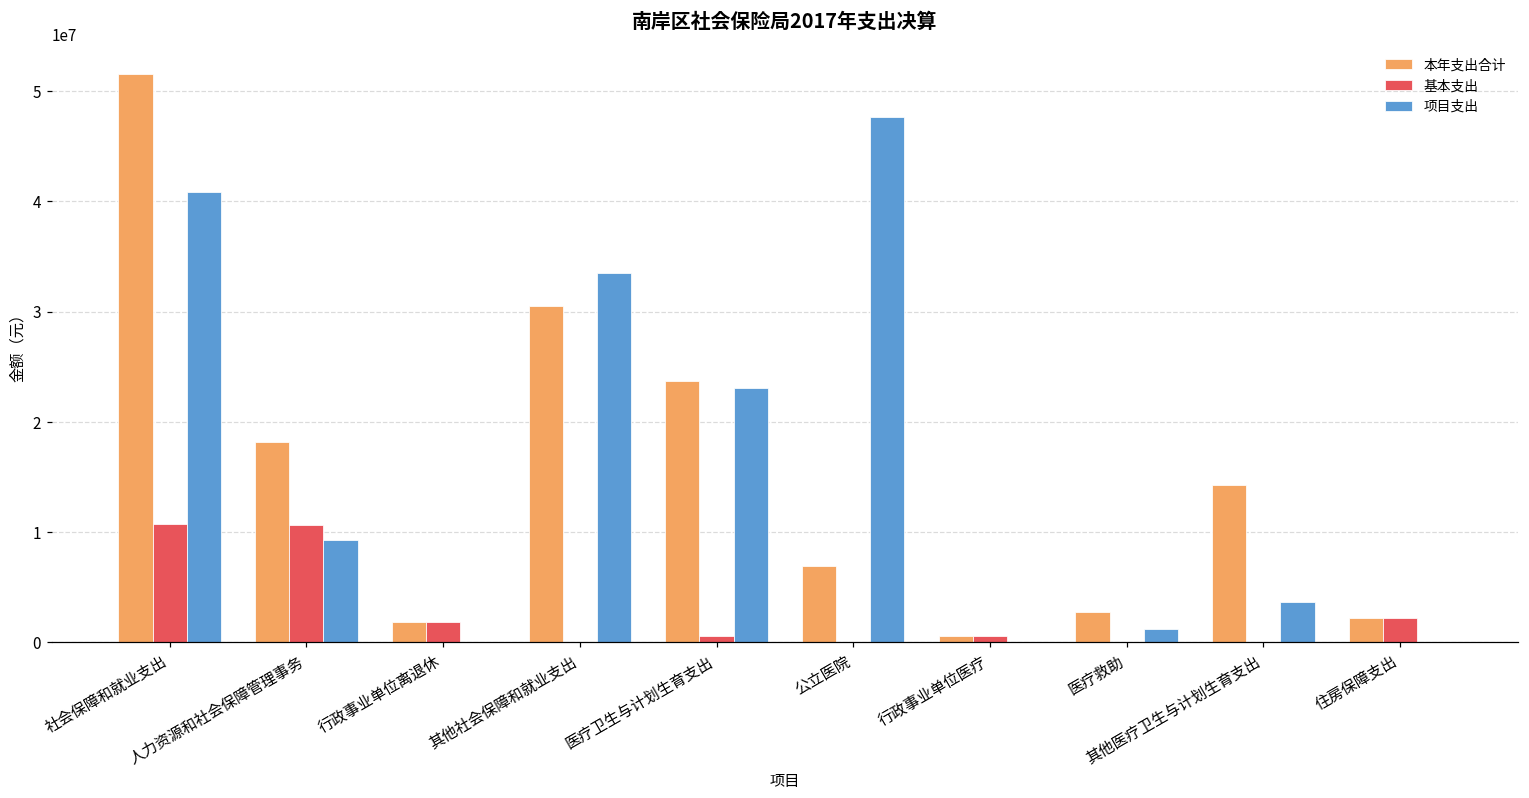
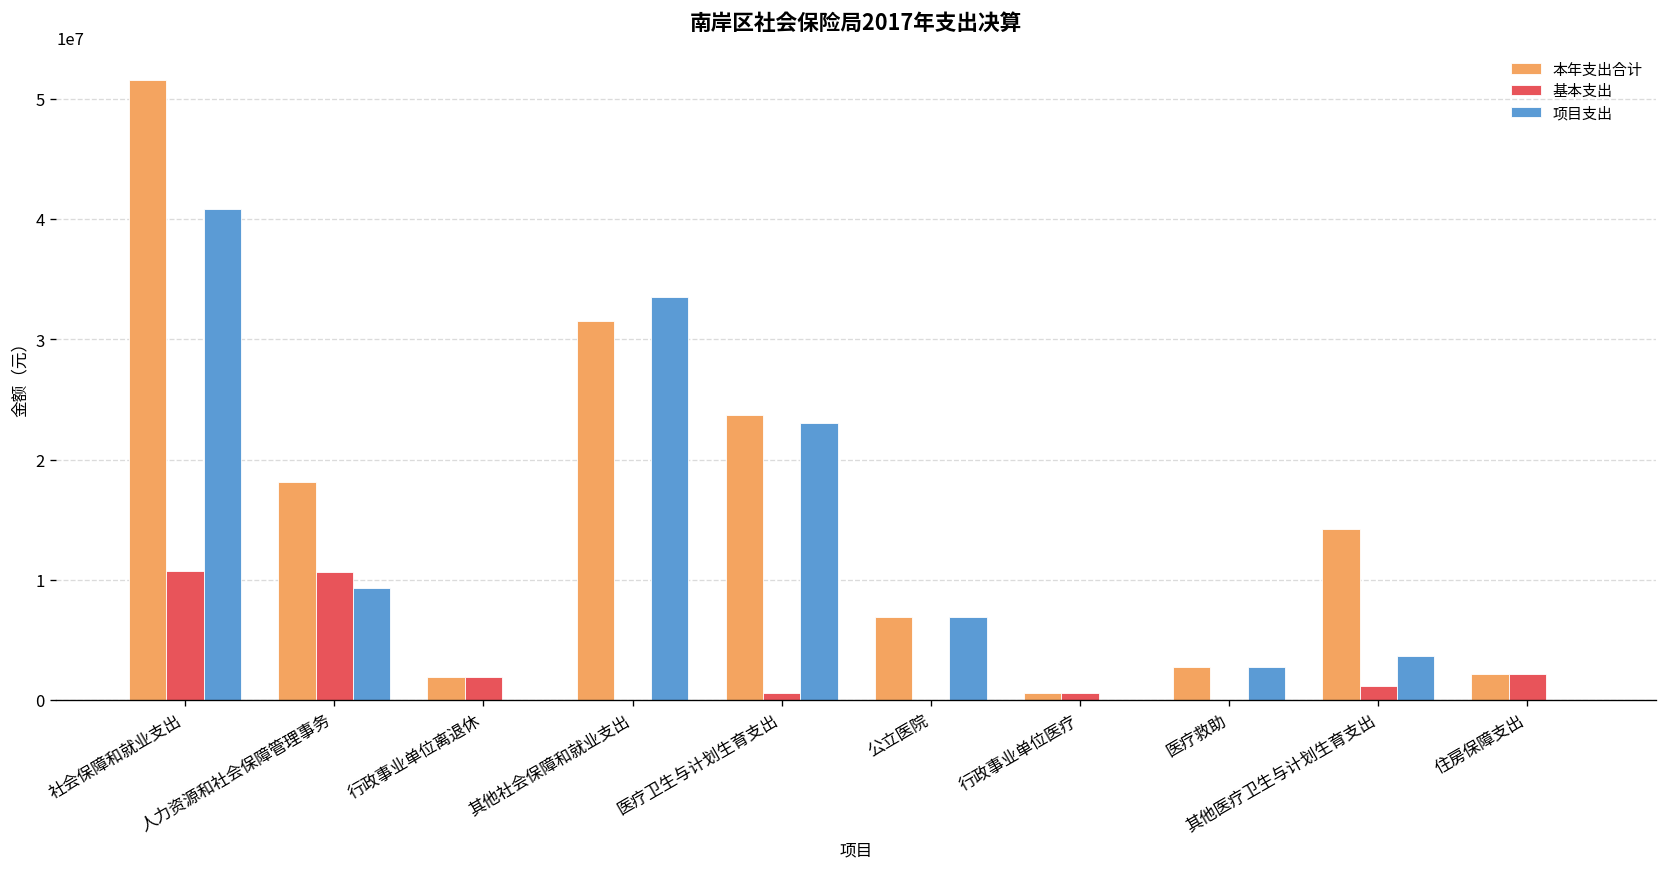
  {
    "本年支出合计": {
      "社会保障和就业支出": 51600000,
      "人力资源和社会保障管理事务": 18100000,
      "行政事业单位离退休": 1900000,
-     "其他社会保障和就业支出": 30500000,
+     "其他社会保障和就业支出": 31500000,
      "医疗卫生与计划生育支出": 23700000,
      "公立医院": 7000000,
      "行政事业单位医疗": 600000,
      "医疗救助": 2800000,
      "其他医疗卫生与计划生育支出": 14200000,
      "住房保障支出": 2200000
    },
    "基本支出": {
      "社会保障和就业支出": 10700000,
      "人力资源和社会保障管理事务": 10600000,
      "行政事业单位离退休": 1900000,
      "其他社会保障和就业支出": 0,
      "医疗卫生与计划生育支出": 600000,
      "公立医院": 0,
      "行政事业单位医疗": 600000,
      "医疗救助": 0,
-     "其他医疗卫生与计划生育支出": 0,
+     "其他医疗卫生与计划生育支出": 1200000,
      "住房保障支出": 2200000
    },
    "项目支出": {
      "社会保障和就业支出": 40800000,
      "人力资源和社会保障管理事务": 9300000,
      "行政事业单位离退休": 0,
      "其他社会保障和就业支出": 33500000,
      "医疗卫生与计划生育支出": 23100000,
-     "公立医院": 47700000,
+     "公立医院": 7000000,
      "行政事业单位医疗": 0,
-     "医疗救助": 1200000,
+     "医疗救助": 2800000,
      "其他医疗卫生与计划生育支出": 3700000,
      "住房保障支出": 0
    }
  }
